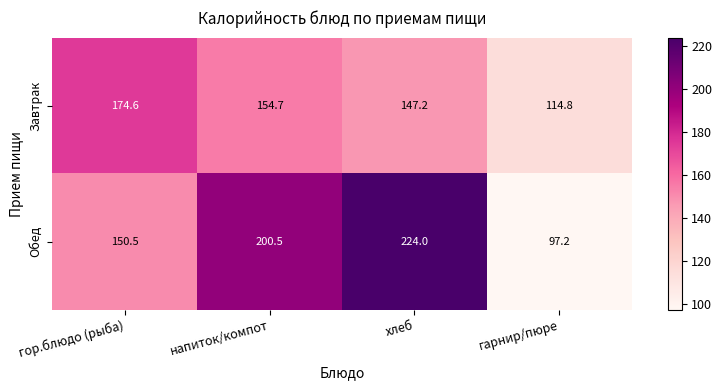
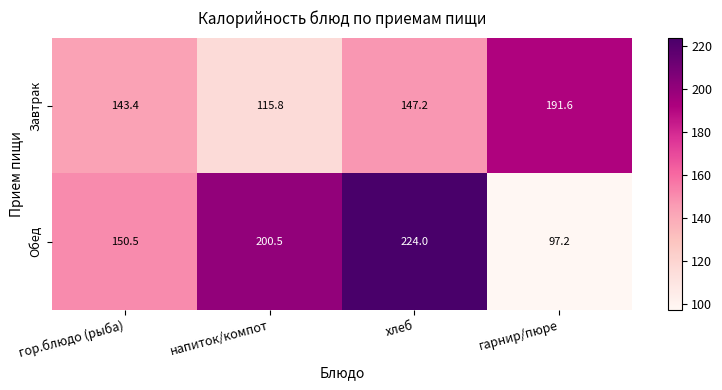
  {
    "Завтрак": {
-     "гор.блюдо (рыба)": 174.6,
-     "напиток/компот": 154.7,
+     "гор.блюдо (рыба)": 143.4,
+     "напиток/компот": 115.8,
      "хлеб": 147.2,
-     "гарнир/пюре": 114.8
+     "гарнир/пюре": 191.6
    },
    "Обед": {
      "гор.блюдо (рыба)": 150.5,
      "напиток/компот": 200.5,
      "хлеб": 224.0,
      "гарнир/пюре": 97.2
    }
  }
